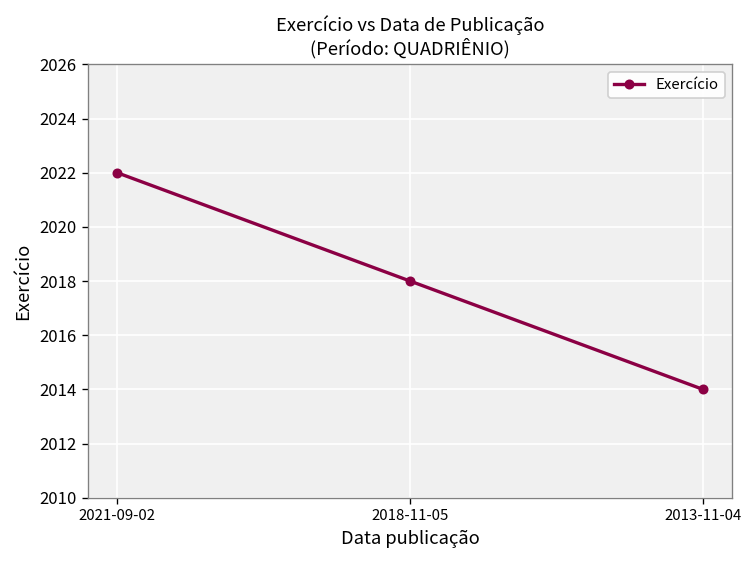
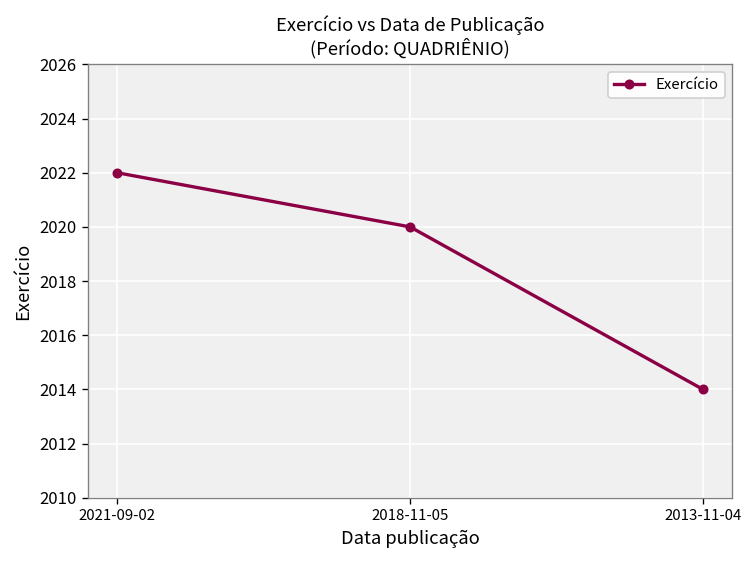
  {
    "2021-09-02": 2022,
-   "2018-11-05": 2018,
+   "2018-11-05": 2020,
    "2013-11-04": 2014
  }
